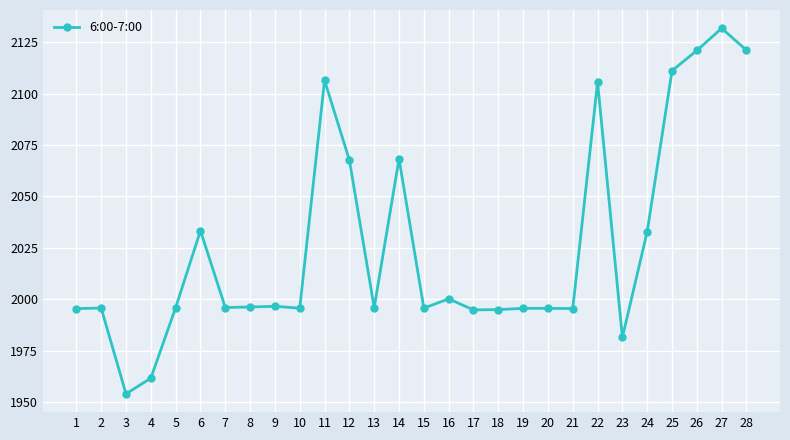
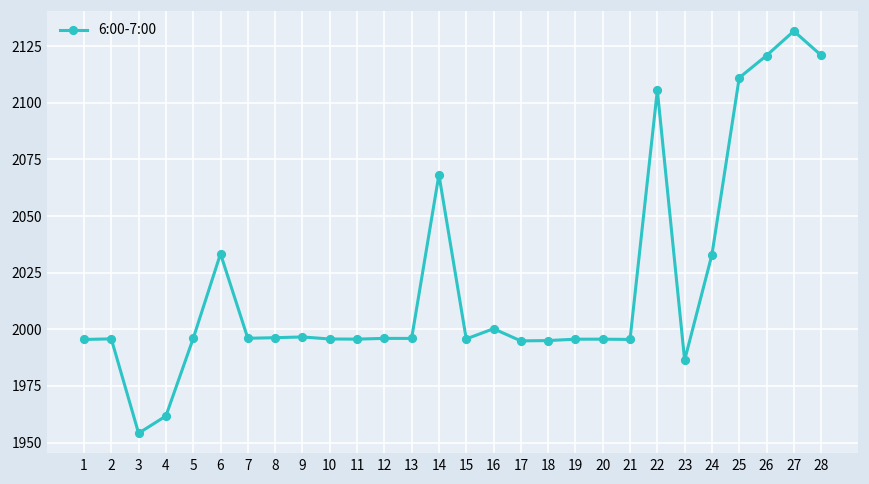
  {
    "1": 1996,
    "2": 1996,
    "3": 1954,
    "4": 1962,
    "5": 1996,
    "6": 2033,
    "7": 1996,
    "8": 1996,
    "9": 1997,
    "10": 1996,
-   "11": 2106,
-   "12": 2068,
+   "11": 1996,
+   "12": 1996,
    "13": 1996,
    "14": 2068,
    "15": 1996,
    "16": 2000,
    "17": 1995,
    "18": 1995,
    "19": 1996,
    "20": 1996,
    "21": 1996,
    "22": 2106,
-   "23": 1982,
+   "23": 1986,
    "24": 2033,
    "25": 2111,
    "26": 2121,
    "27": 2132,
    "28": 2121
  }
